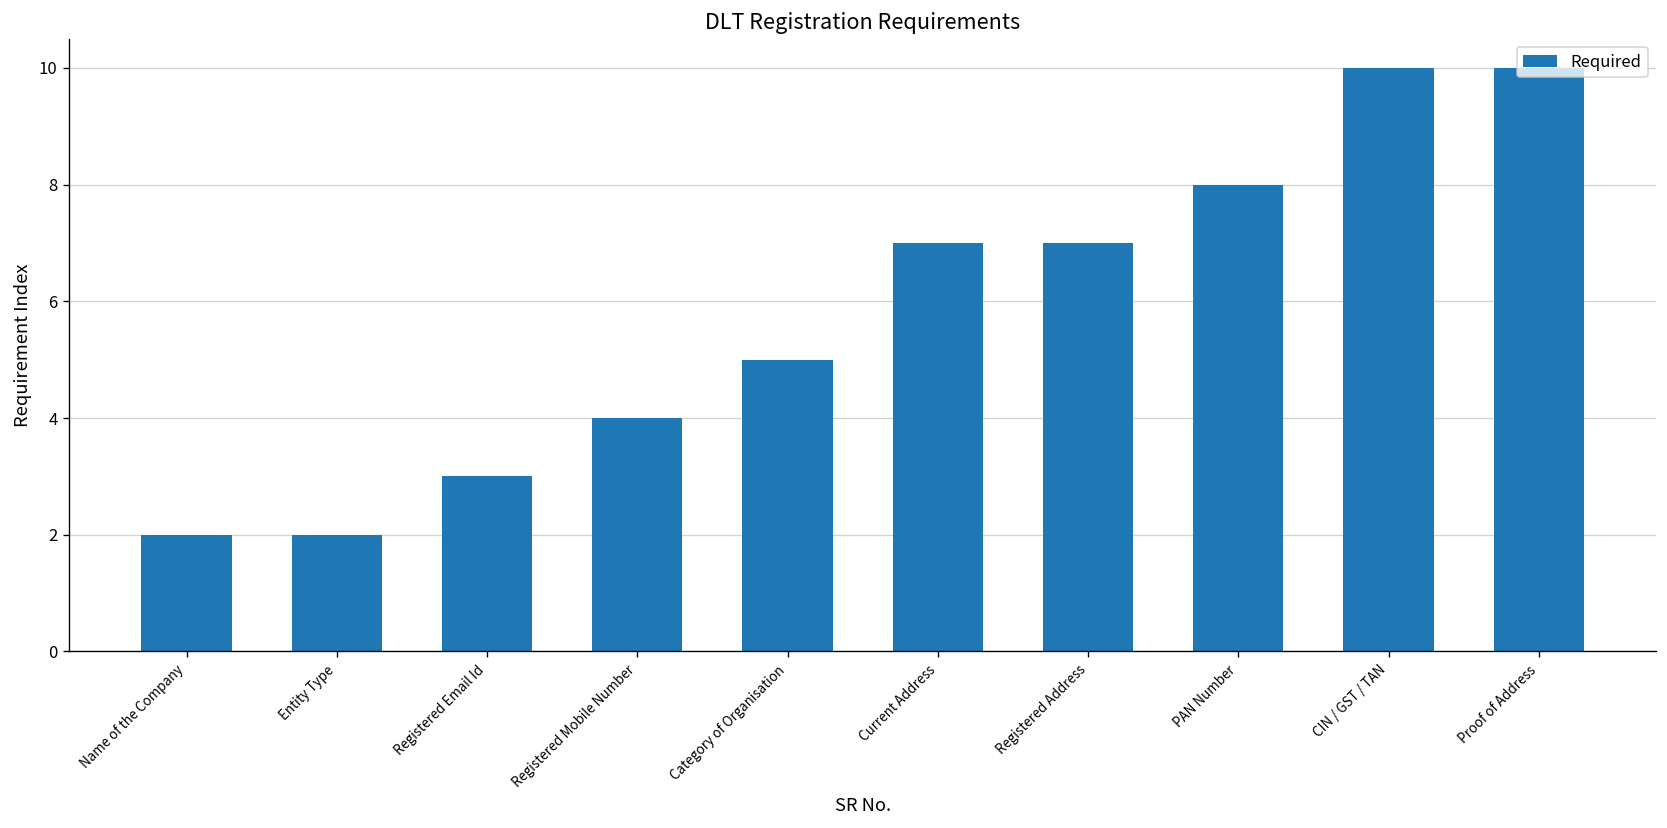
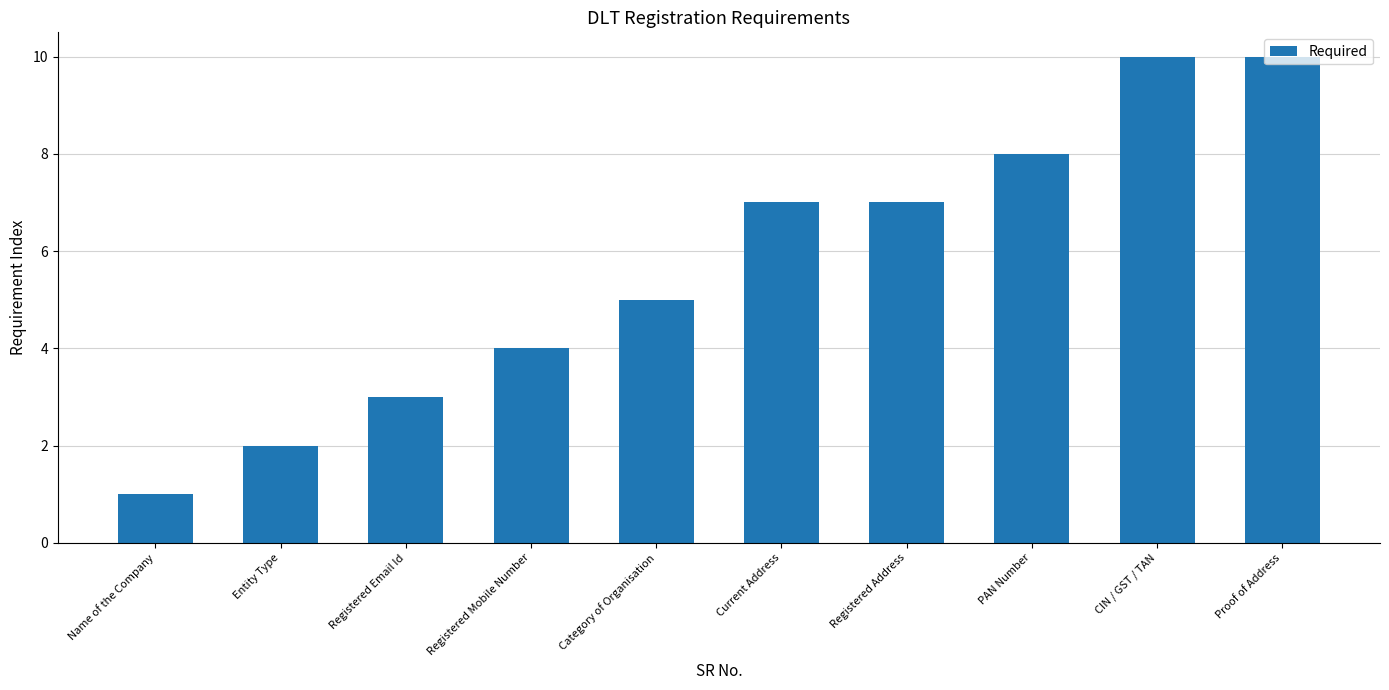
  {
-   "Name of the Company": 2,
+   "Name of the Company": 1,
    "Entity Type": 2,
    "Registered Email Id": 3,
    "Registered Mobile Number": 4,
    "Category of Organisation": 5,
    "Current Address": 7,
    "Registered Address": 7,
    "PAN Number": 8,
    "CIN / GST / TAN": 10
  }
